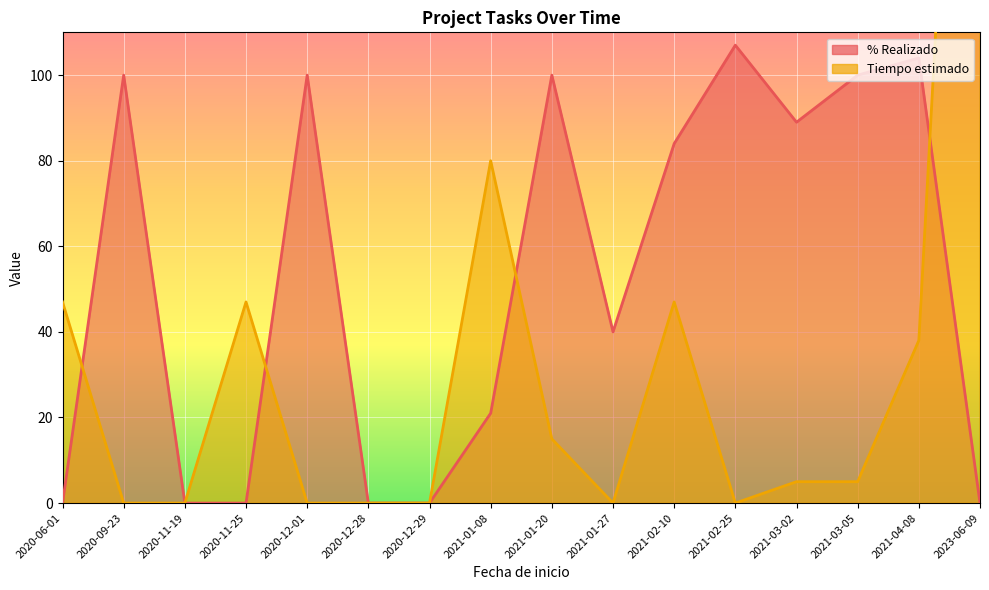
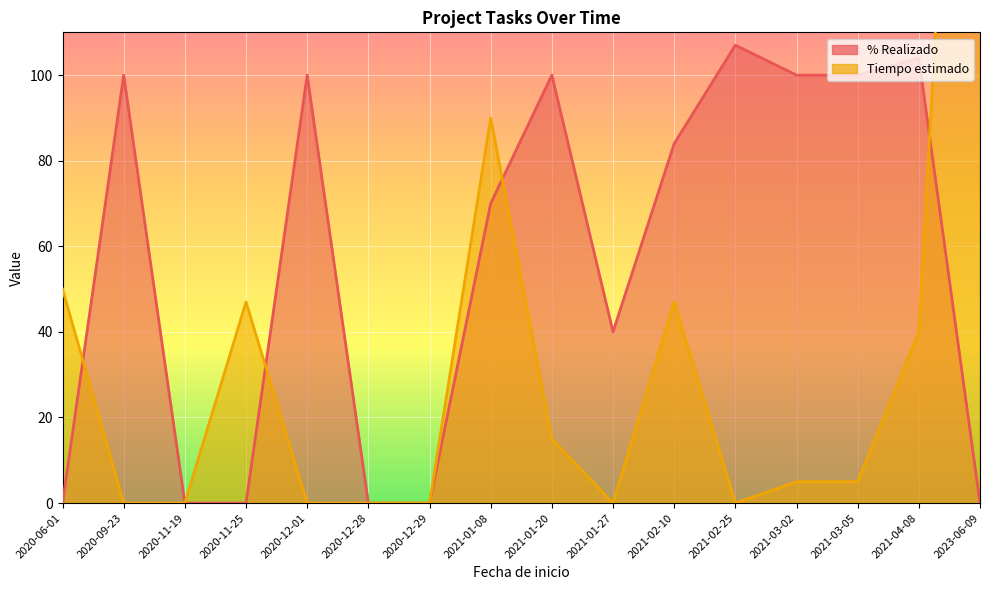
  {
    "% Realizado": {
      "2020-06-01": 0,
      "2020-09-23": 100,
      "2020-11-25": 0,
      "2020-12-01": 100,
-     "2021-01-08": 21,
+     "2021-01-08": 70,
      "2021-01-20": 100,
      "2021-01-27": 40,
      "2021-02-10": 84,
      "2021-02-25": 107,
-     "2021-03-02": 89,
+     "2021-03-02": 100,
      "2023-06-09": 0
    },
    "Tiempo estimado": {
-     "2020-06-01": 47,
+     "2020-06-01": 50,
      "2020-09-23": 0,
      "2020-11-25": 47,
      "2020-12-01": 0,
-     "2021-01-08": 80,
+     "2021-01-08": 90,
      "2021-01-20": 15,
      "2021-01-27": 0,
      "2021-02-10": 47,
      "2021-02-25": 0,
      "2021-03-02": 5,
      "2021-03-05": 5,
-     "2021-04-08": 38
+     "2021-04-08": 40
    }
  }
